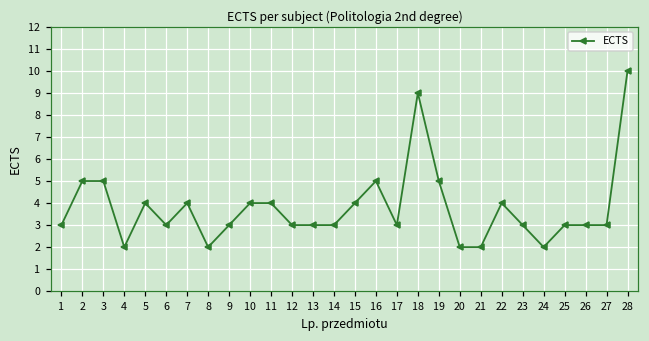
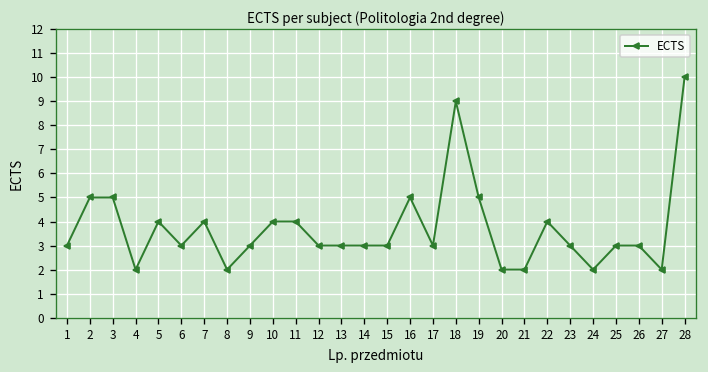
  {
    "1": 3,
    "2": 5,
    "3": 5,
    "4": 2,
    "5": 4,
    "6": 3,
    "7": 4,
    "8": 2,
    "9": 3,
    "10": 4,
    "11": 4,
    "12": 3,
    "13": 3,
    "14": 3,
-   "15": 4,
+   "15": 3,
    "16": 5,
    "17": 3,
    "18": 9,
    "19": 5,
    "20": 2,
    "21": 2,
    "22": 4,
    "23": 3,
    "24": 2,
    "25": 3,
    "26": 3,
-   "27": 3,
+   "27": 2,
    "28": 10
  }
